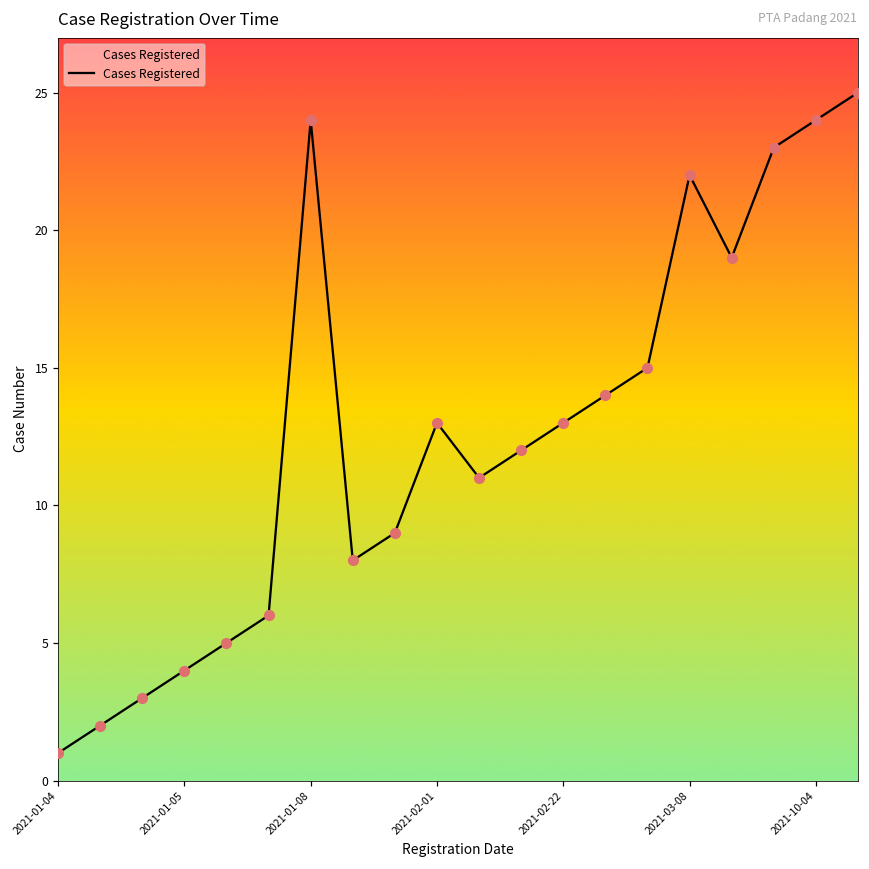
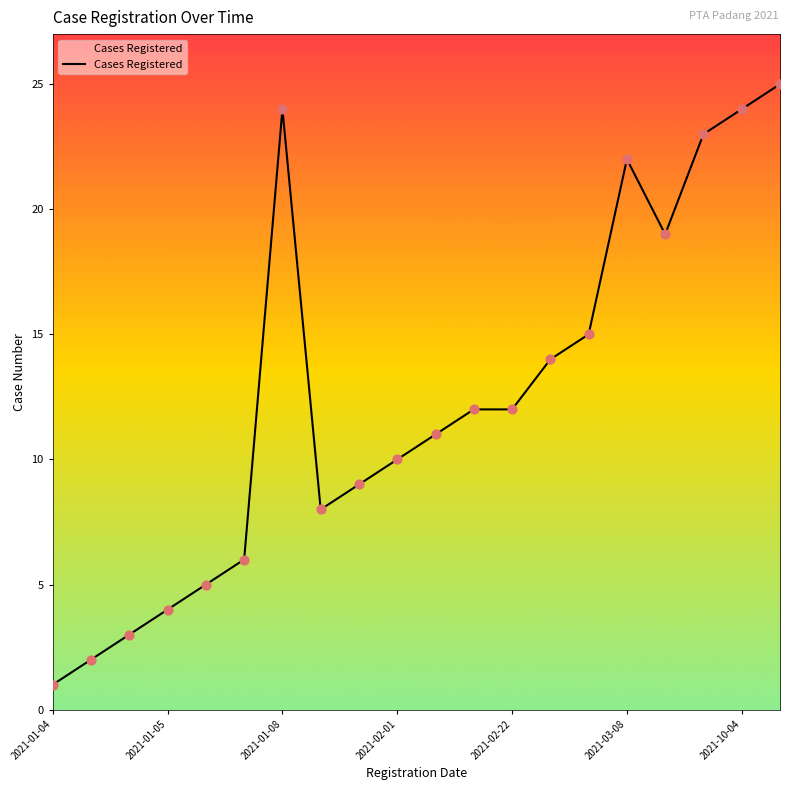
  {
    "2021-01-05": 4,
    "2021-01-08": 24,
-   "2021-02-01": 13,
-   "2021-02-22": 13,
+   "2021-02-01": 10,
+   "2021-02-22": 12,
    "2021-03-08": 22,
    "2021-10-04": 24
  }
